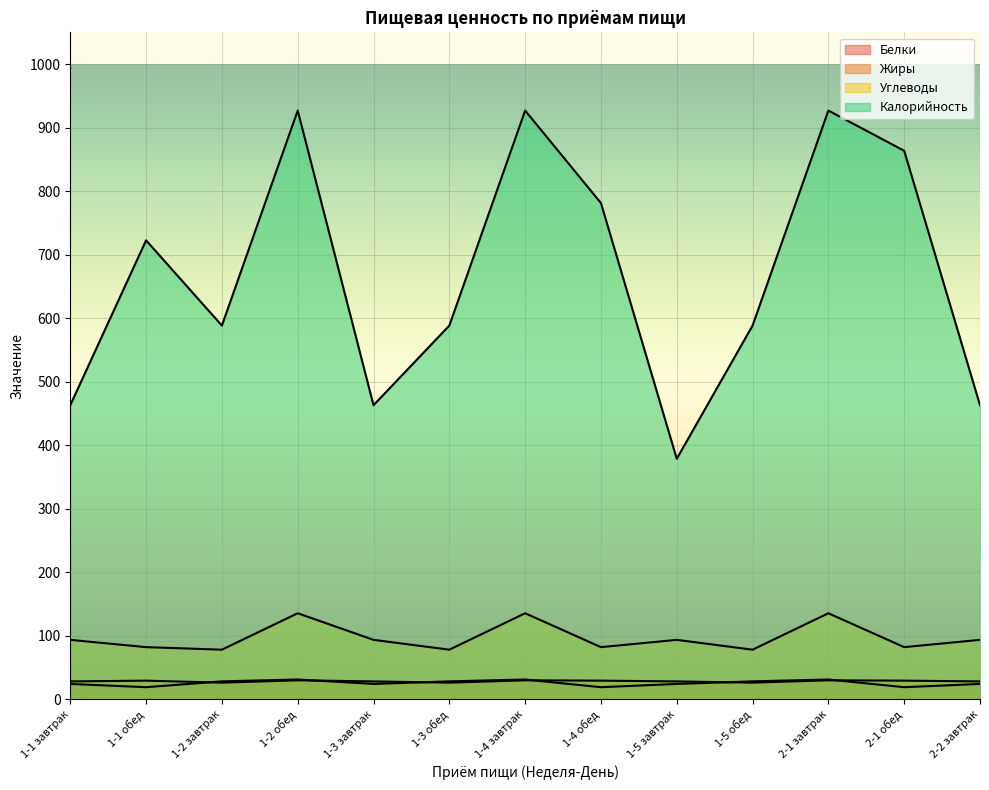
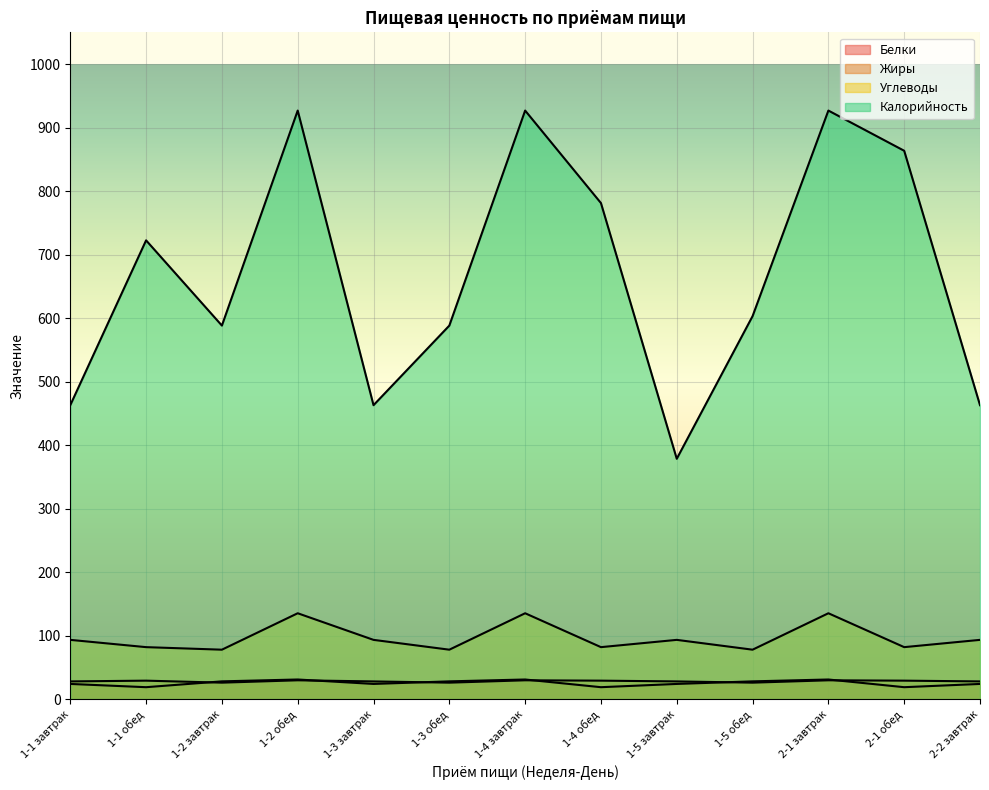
  {
    "Калорийность": {
      "1-1 завтрак": 460,
      "1-1 обед": 720,
      "1-2 завтрак": 590,
      "1-2 обед": 930,
      "1-3 завтрак": 460,
      "1-3 обед": 590,
      "1-4 завтрак": 930,
      "1-4 обед": 780,
      "1-5 завтрак": 380,
-     "1-5 обед": 590,
+     "1-5 обед": 600,
      "2-1 завтрак": 930,
      "2-1 обед": 860,
      "2-2 завтрак": 460
    }
  }
